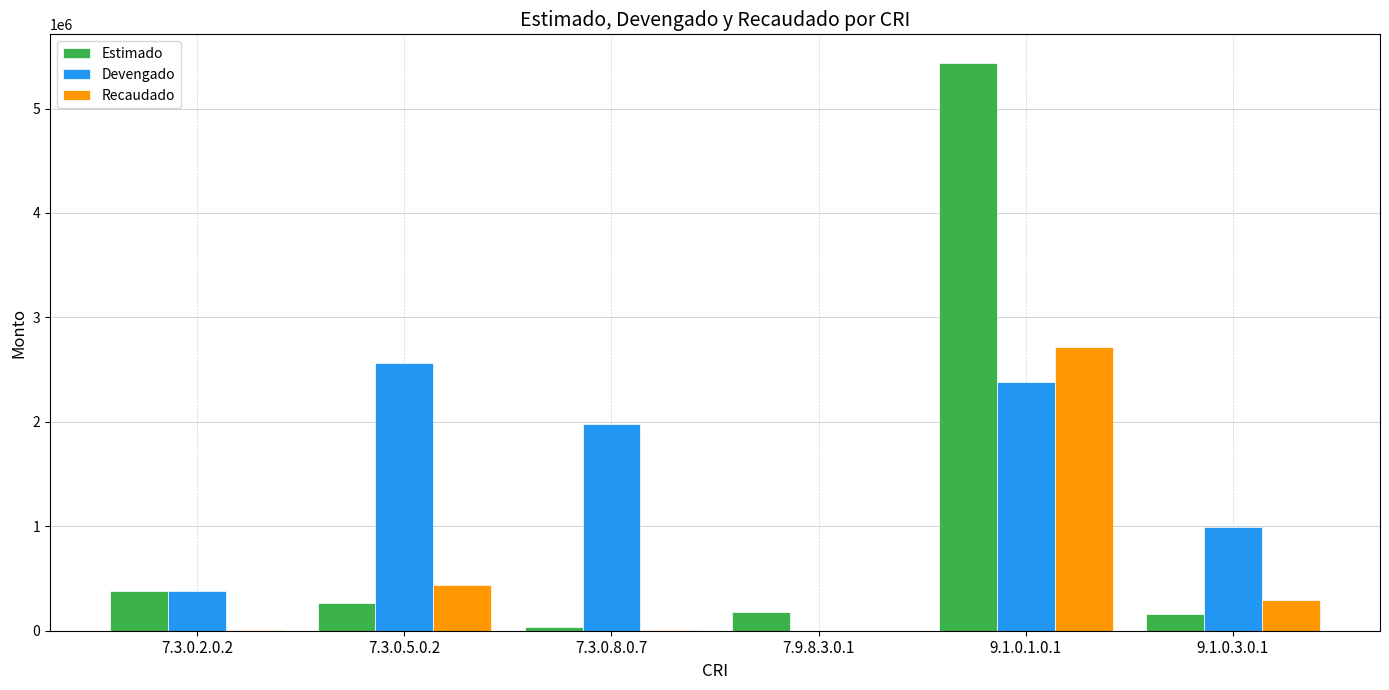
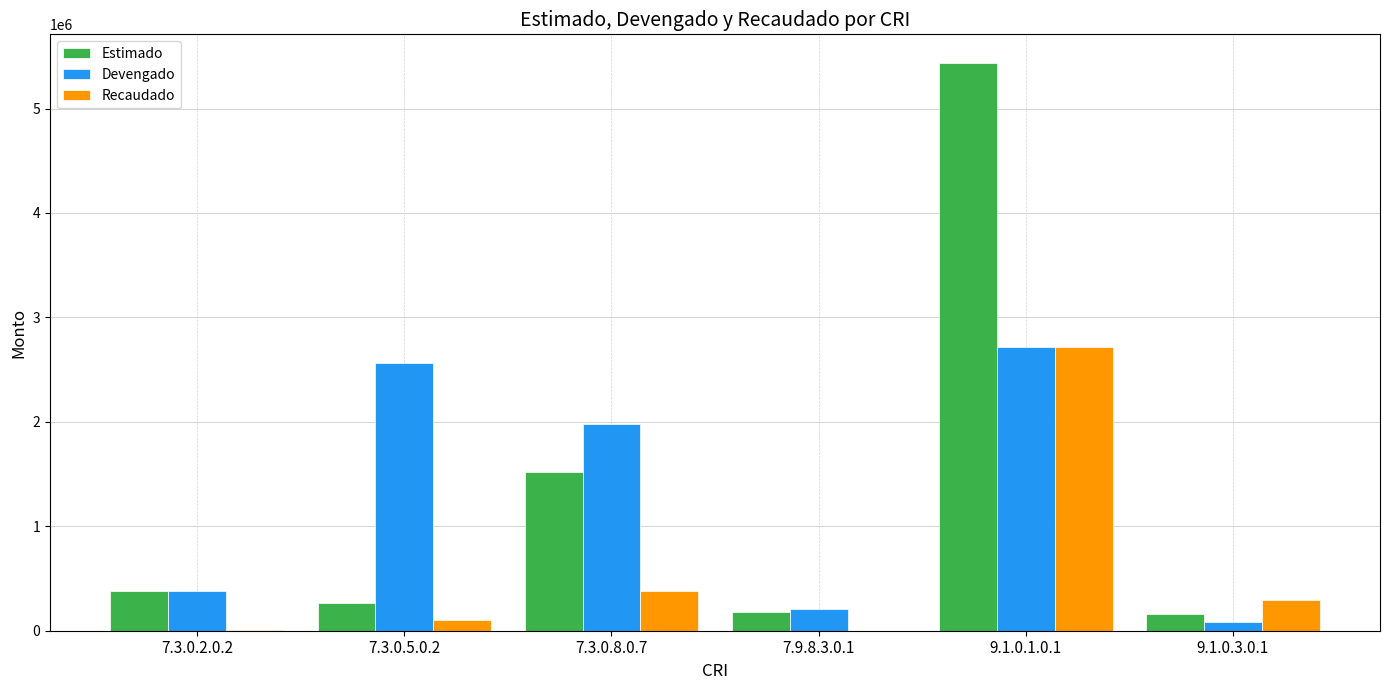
  {
    "Estimado": {
      "7.3.0.2.0.2": 380000,
      "7.3.0.5.0.2": 270000,
-     "7.3.0.8.0.7": 40000,
+     "7.3.0.8.0.7": 1520000,
      "7.9.8.3.0.1": 180000,
      "9.1.0.1.0.1": 5440000,
      "9.1.0.3.0.1": 160000
    },
    "Devengado": {
      "7.3.0.2.0.2": 380000,
      "7.3.0.5.0.2": 2560000,
      "7.3.0.8.0.7": 1980000,
-     "7.9.8.3.0.1": 0,
-     "9.1.0.1.0.1": 2380000,
-     "9.1.0.3.0.1": 990000
+     "7.9.8.3.0.1": 210000,
+     "9.1.0.1.0.1": 2720000,
+     "9.1.0.3.0.1": 90000
    },
    "Recaudado": {
-     "7.3.0.5.0.2": 440000,
-     "7.3.0.8.0.7": 0,
+     "7.3.0.5.0.2": 100000,
+     "7.3.0.8.0.7": 380000,
      "7.9.8.3.0.1": 0,
      "9.1.0.1.0.1": 2720000,
      "9.1.0.3.0.1": 300000
    }
  }
